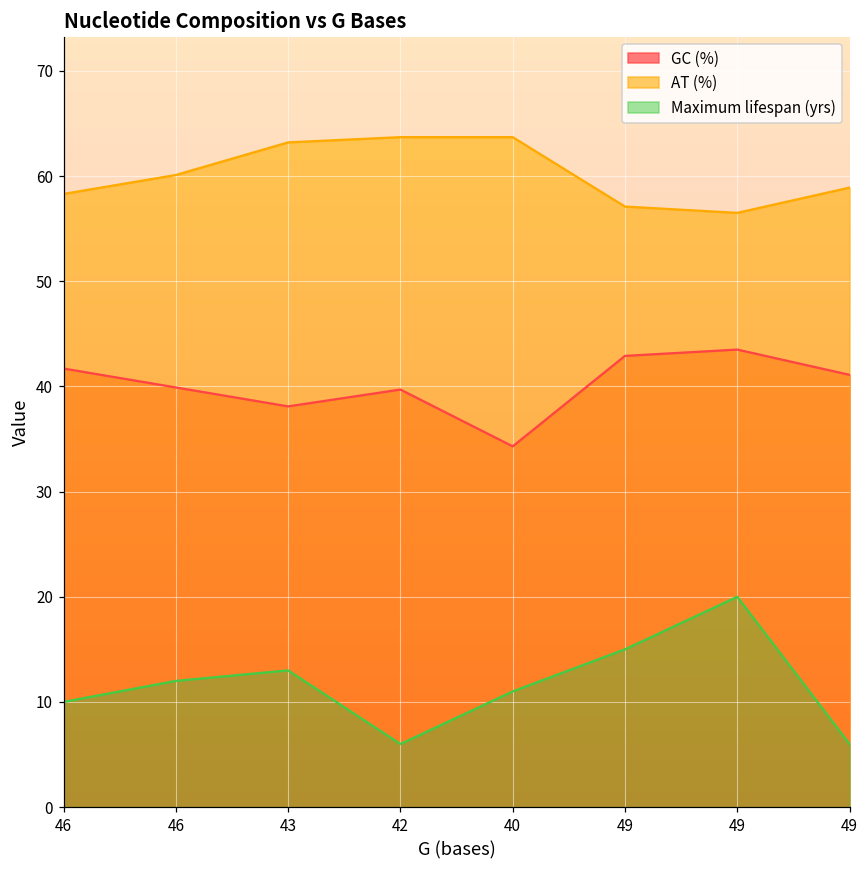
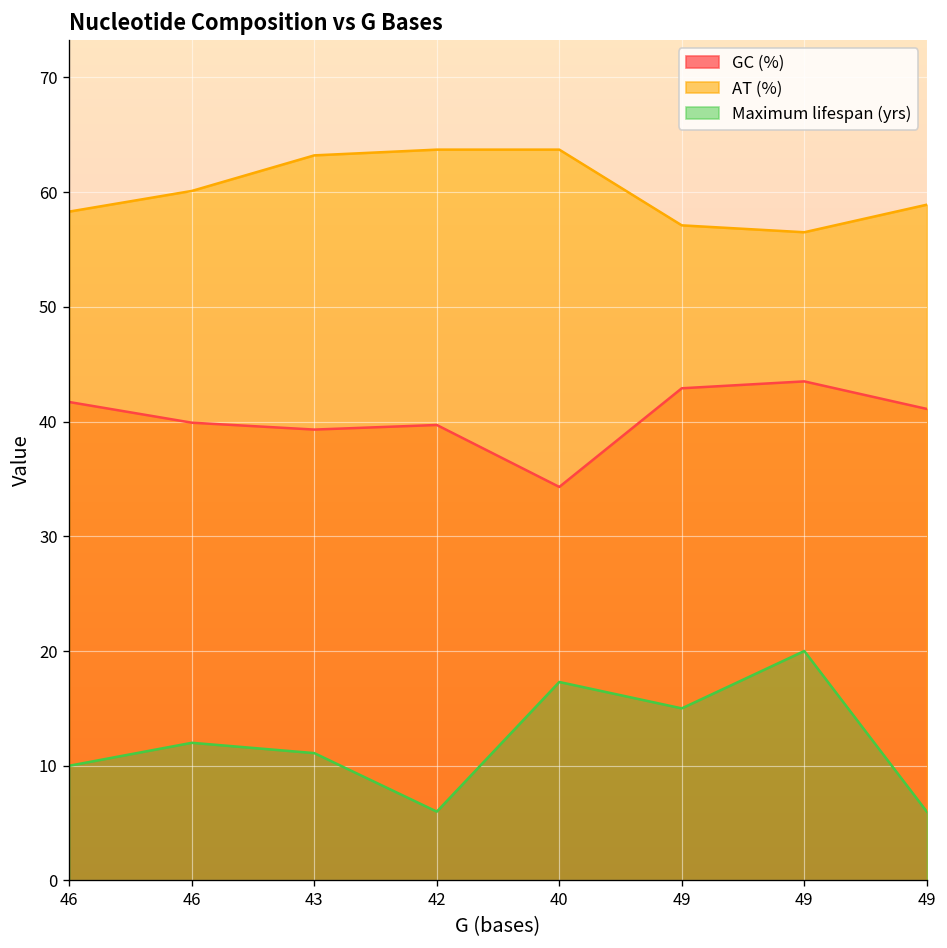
  {
    "GC (%)": {
-     "43": 38,
+     "43": 39,
      "42": 40,
      "40": 34
    },
    "AT (%)": {
      "43": 63,
      "42": 64,
      "40": 64
    },
    "Maximum lifespan (yrs)": {
-     "43": 13,
+     "43": 11,
      "42": 6,
-     "40": 11
+     "40": 17
    }
  }
